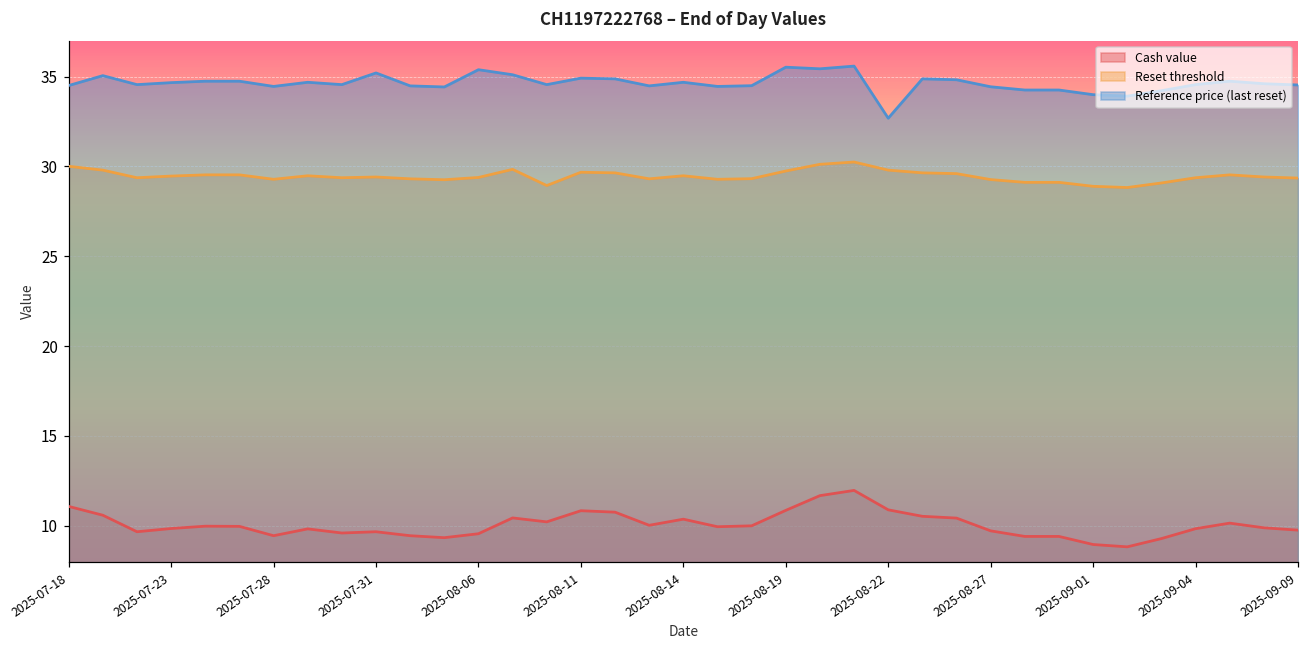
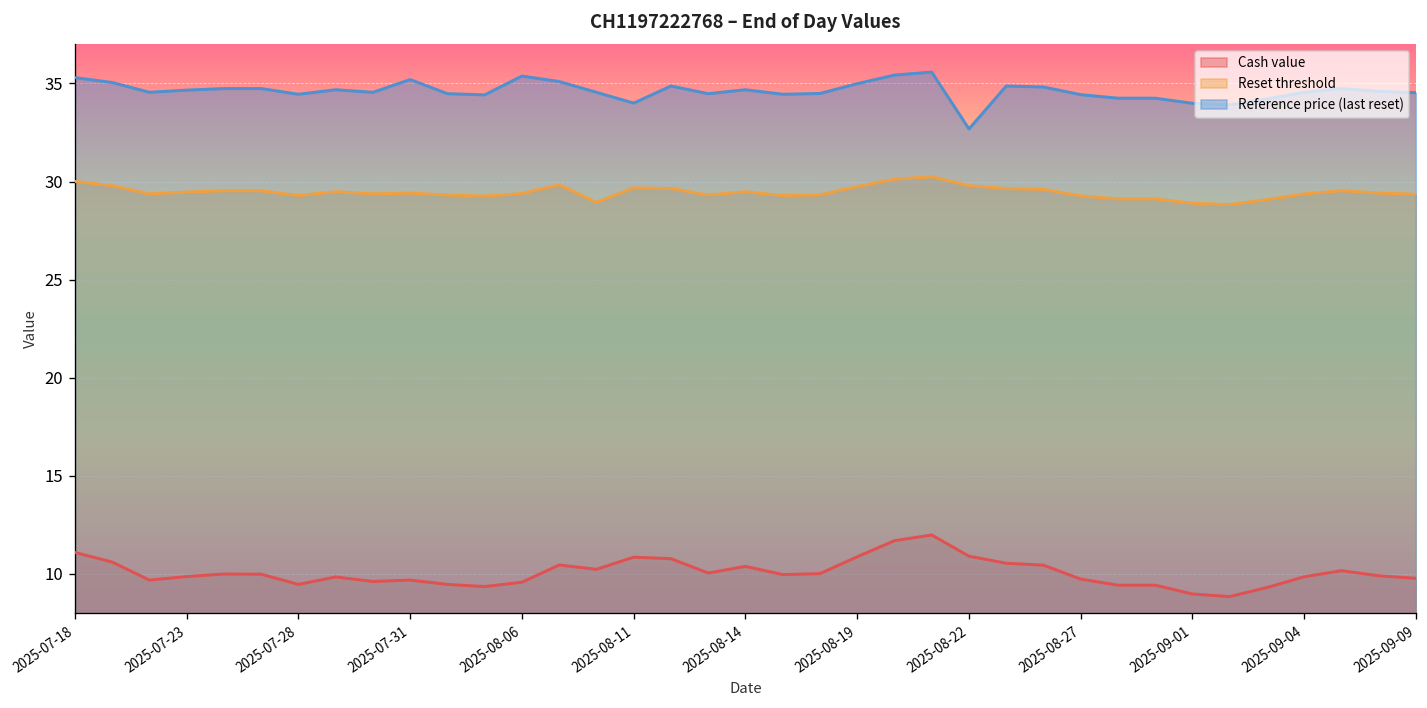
  {
    "Reference price (last reset)": {
-     "2025-07-18": 34.5,
+     "2025-07-18": 35.3,
      "2025-07-23": 34.7,
      "2025-07-28": 34.5,
      "2025-07-31": 35.2,
      "2025-08-06": 35.4,
-     "2025-08-11": 34.9,
+     "2025-08-11": 34.0,
      "2025-08-14": 34.7,
-     "2025-08-19": 35.5,
+     "2025-08-19": 35.0,
      "2025-08-22": 32.7,
      "2025-08-27": 34.4,
      "2025-09-01": 34.0,
      "2025-09-09": 34.5
    }
  }
